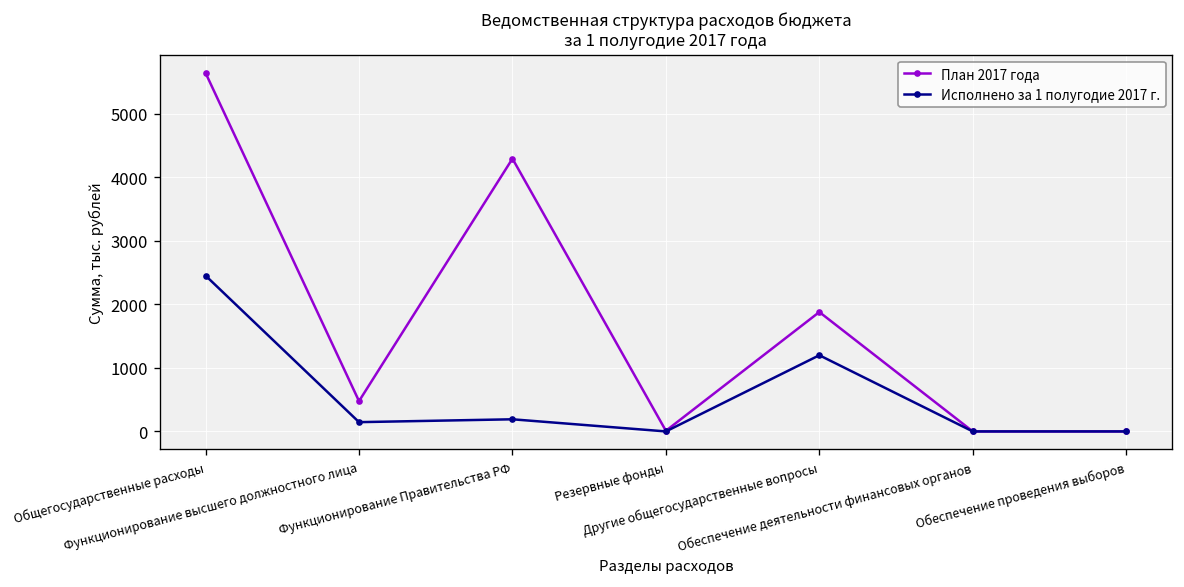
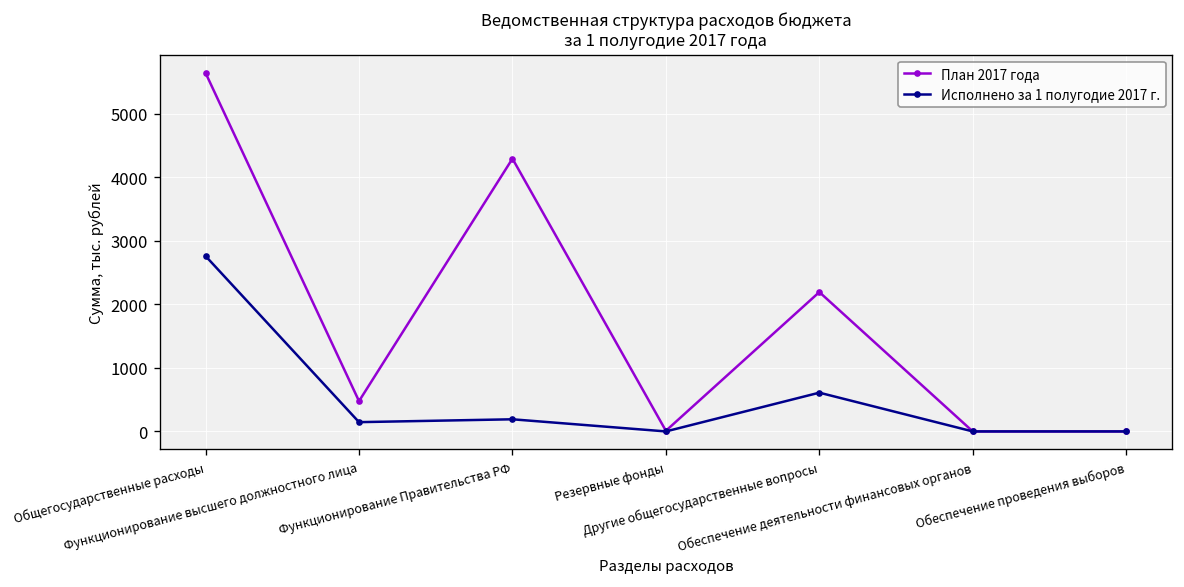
  {
    "План 2017 года": {
      "Общегосударственные расходы": 5600,
      "Функционирование высшего должностного лица": 500,
      "Функционирование Правительства РФ": 4300,
-     "Другие общегосударственные вопросы": 1900
+     "Другие общегосударственные вопросы": 2200
    },
    "Исполнено за 1 полугодие 2017 г.": {
-     "Общегосударственные расходы": 2500,
+     "Общегосударственные расходы": 2800,
      "Функционирование высшего должностного лица": 100,
      "Функционирование Правительства РФ": 200,
-     "Другие общегосударственные вопросы": 1200
+     "Другие общегосударственные вопросы": 600
    }
  }
